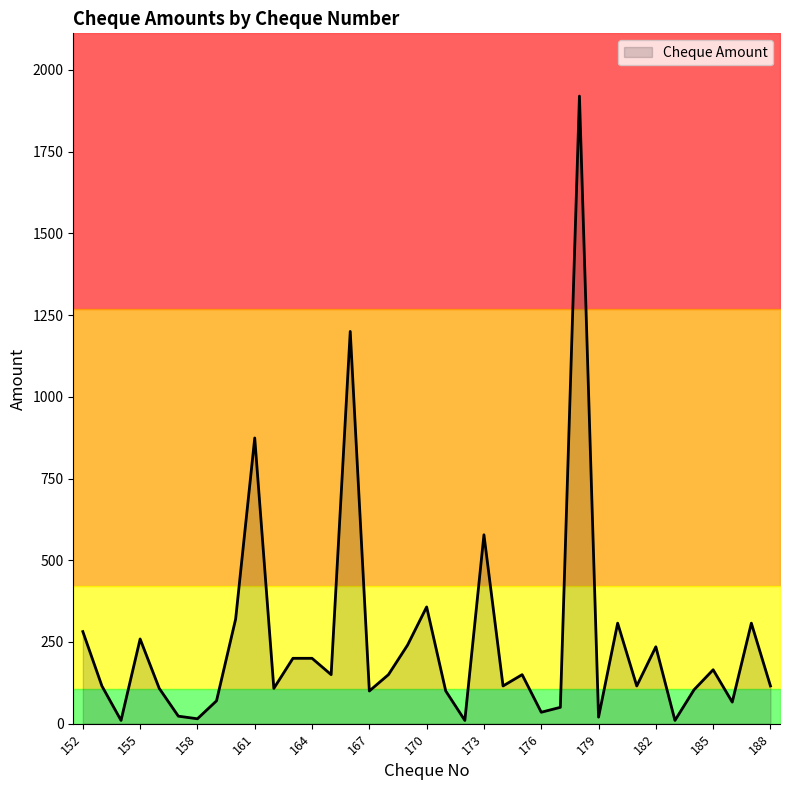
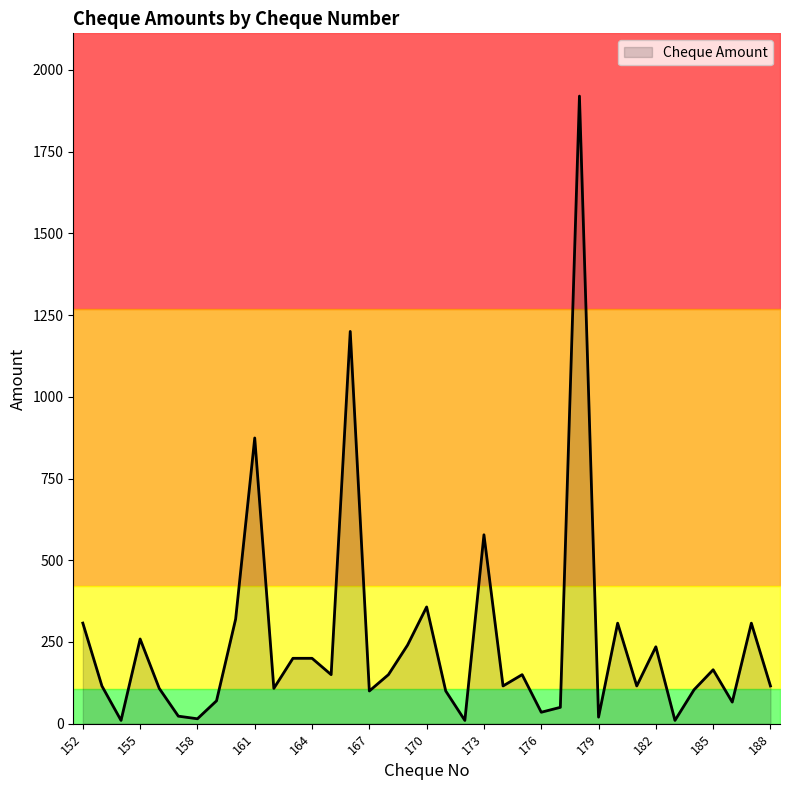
  {
    "Cheque Amount": {
-     "152": 280,
+     "152": 310,
      "155": 260,
      "158": 20,
      "161": 870,
      "164": 200,
      "167": 100,
      "170": 360,
      "173": 580,
      "176": 40,
      "179": 20,
      "182": 240,
      "185": 170,
      "188": 120
    }
  }
